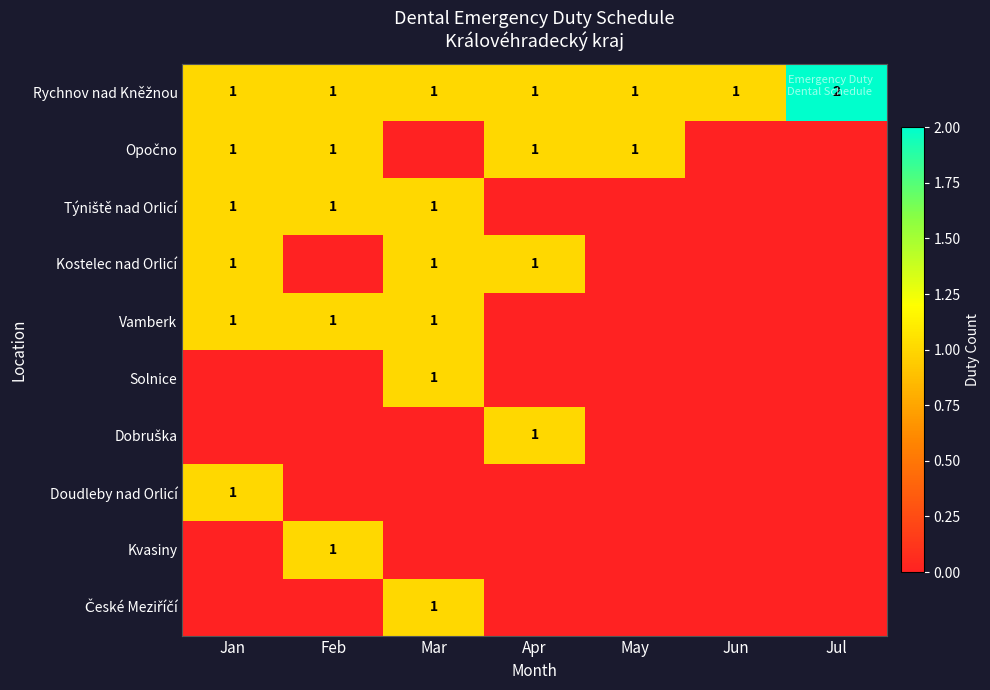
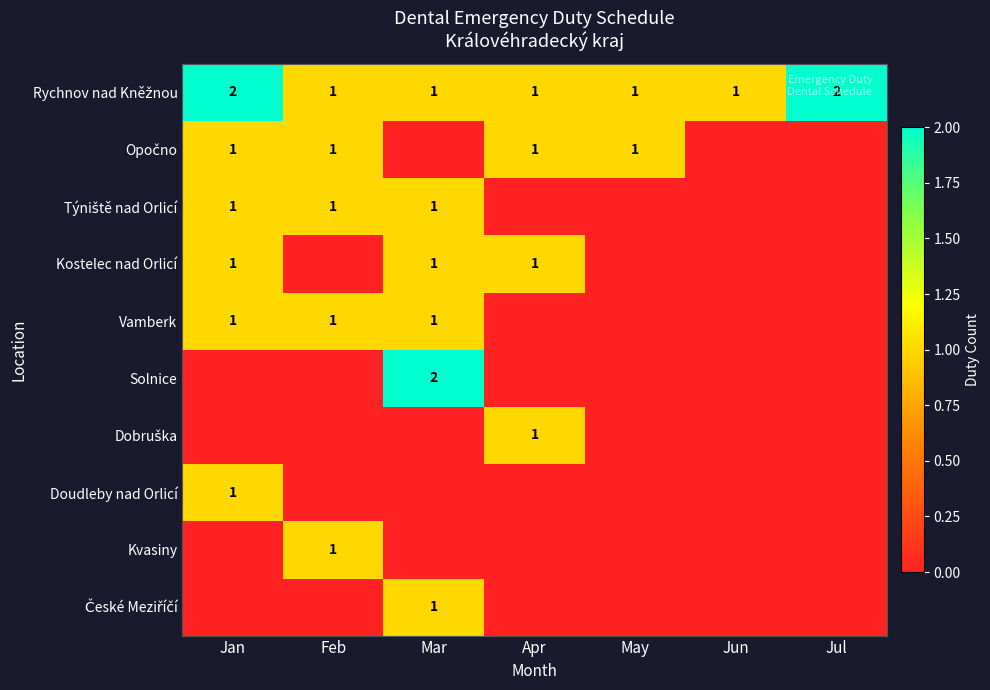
  {
    "Rychnov nad Kněžnou": {
-     "Jan": 1,
+     "Jan": 2,
      "Feb": 1,
      "Mar": 1,
      "Apr": 1,
      "May": 1,
      "Jun": 1
    },
    "Opočno": {
      "Jan": 1,
      "Feb": 1,
      "Apr": 1,
      "May": 1
    },
    "Týniště nad Orlicí": {
      "Jan": 1,
      "Feb": 1,
      "Mar": 1
    },
    "Kostelec nad Orlicí": {
      "Jan": 1,
      "Mar": 1,
      "Apr": 1
    },
    "Vamberk": {
      "Jan": 1,
      "Feb": 1,
      "Mar": 1
    },
    "Solnice": {
-     "Mar": 1
+     "Mar": 2
    },
    "Dobruška": {
      "Apr": 1
    },
    "Doudleby nad Orlicí": {
      "Jan": 1
    },
    "Kvasiny": {
      "Feb": 1
    },
    "České Meziříčí": {
      "Mar": 1
    }
  }
